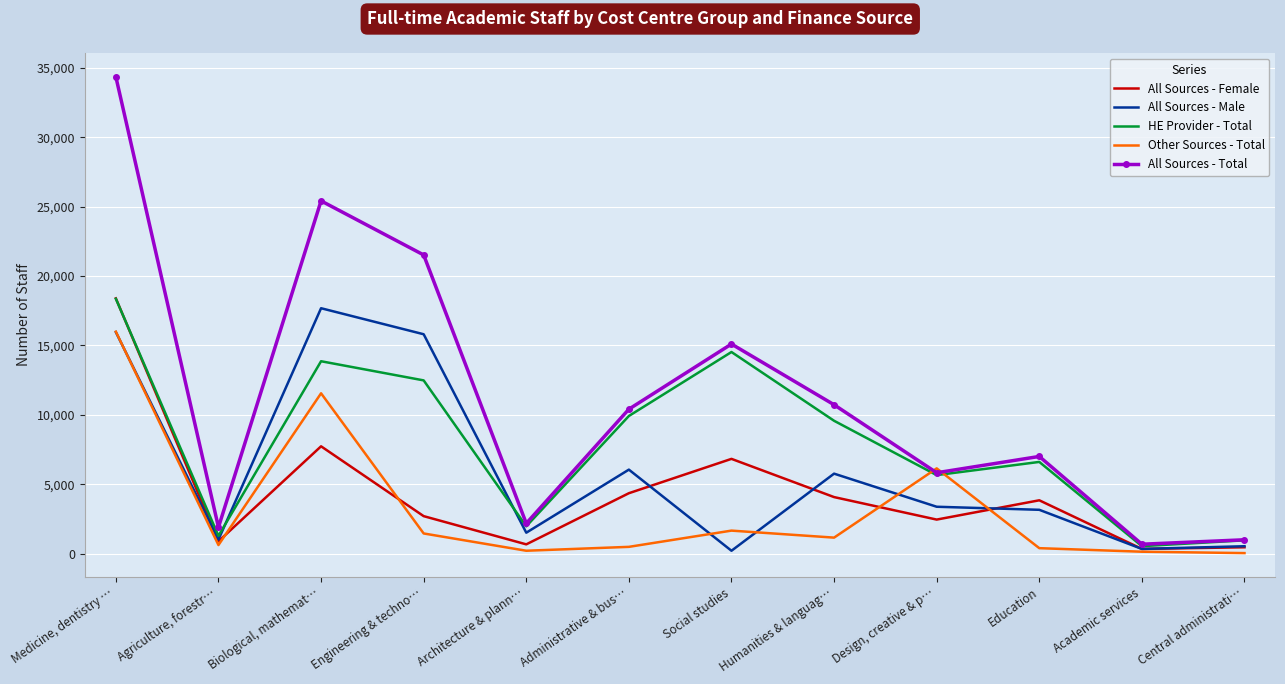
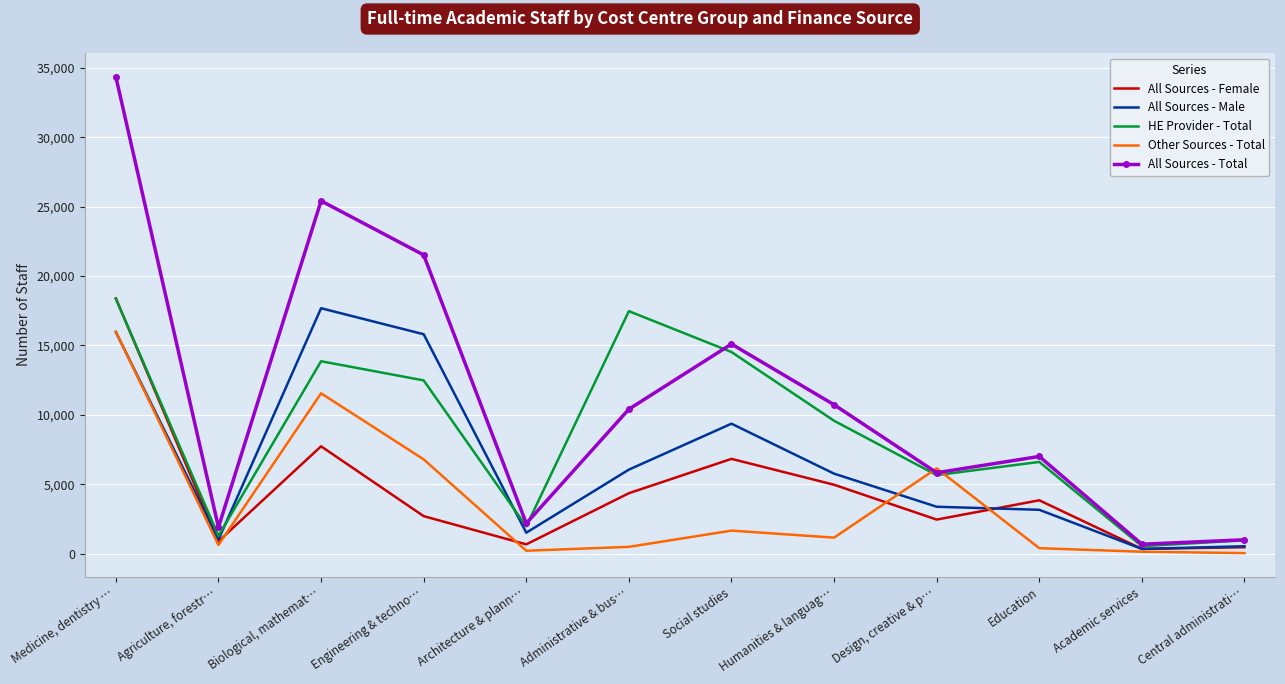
  {
    "All Sources - Female": {
      "Biological, mathemat…": "7,700",
      "Engineering & techno…": "2,700",
      "Architecture & plann…": "700",
      "Administrative & bus…": "4,400",
      "Social studies": "6,800",
-     "Humanities & languag…": "4,100",
+     "Humanities & languag…": "5,000",
      "Design, creative & p…": "2,500",
      "Education": "3,800"
    },
    "All Sources - Male": {
      "Biological, mathemat…": "17,700",
      "Engineering & techno…": "15,800",
      "Architecture & plann…": "1,500",
      "Administrative & bus…": "6,100",
-     "Social studies": "200",
+     "Social studies": "9,400",
      "Humanities & languag…": "5,800",
      "Design, creative & p…": "3,400",
      "Education": "3,200"
    },
    "HE Provider - Total": {
      "Agriculture, forestr…": "1,300",
      "Biological, mathemat…": "13,900",
      "Engineering & techno…": "12,500",
      "Architecture & plann…": "2,000",
-     "Administrative & bus…": "9,900",
+     "Administrative & bus…": "17,500",
      "Social studies": "14,500",
      "Humanities & languag…": "9,600",
      "Education": "6,600"
    },
    "Other Sources - Total": {
      "Agriculture, forestr…": "600",
      "Biological, mathemat…": "11,600",
-     "Engineering & techno…": "1,500",
+     "Engineering & techno…": "6,800",
      "Architecture & plann…": "200",
      "Administrative & bus…": "500",
      "Social studies": "1,700",
      "Humanities & languag…": "1,200",
      "Design, creative & p…": "6,100",
      "Education": "400",
      "Academic services": "100",
      "Central administrati…": "0"
    },
    "All Sources - Total": {
      "Medicine, dentistry …": "34,400",
      "Agriculture, forestr…": "1,900",
      "Biological, mathemat…": "25,400",
      "Engineering & techno…": "21,500",
      "Architecture & plann…": "2,200",
      "Administrative & bus…": "10,400",
      "Social studies": "15,100",
      "Humanities & languag…": "10,700",
      "Education": "7,000"
    }
  }
